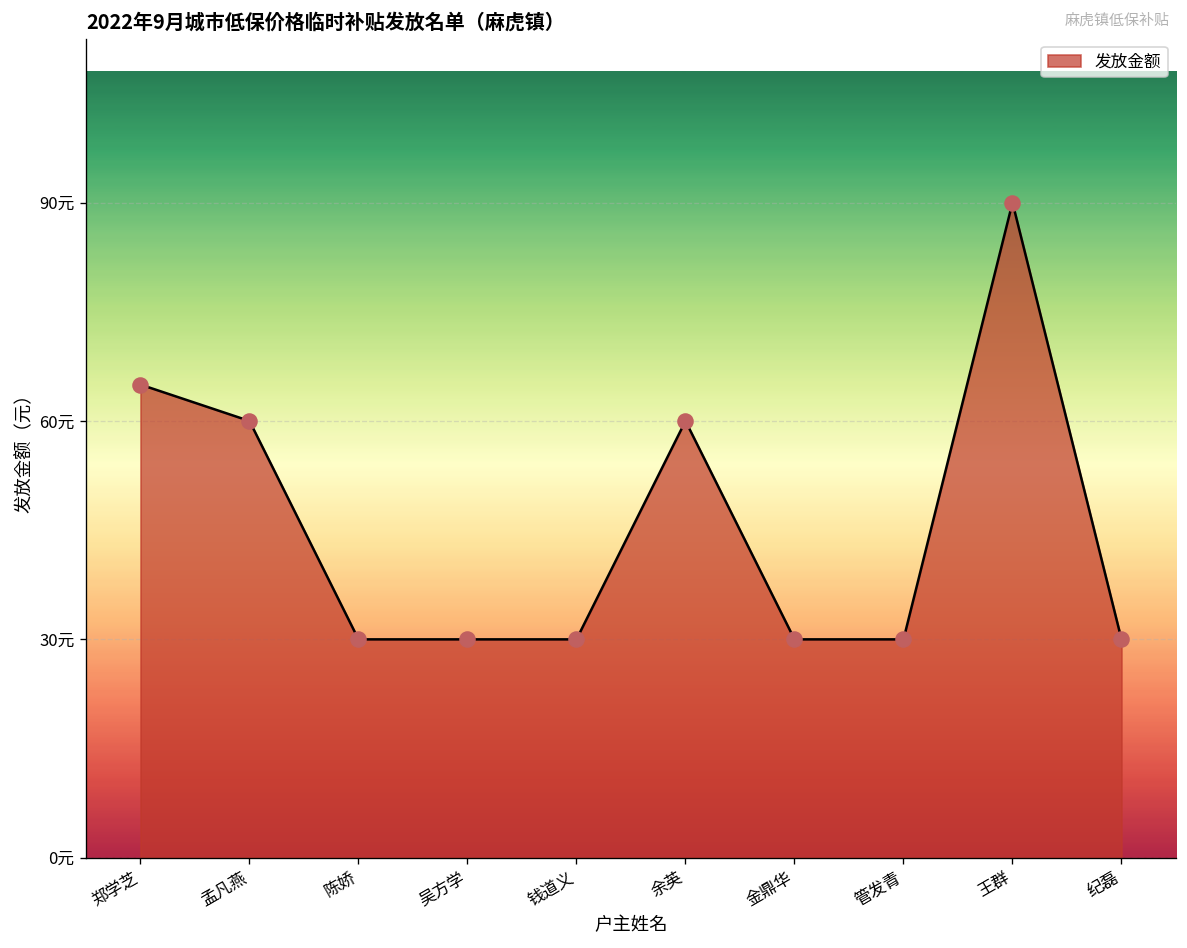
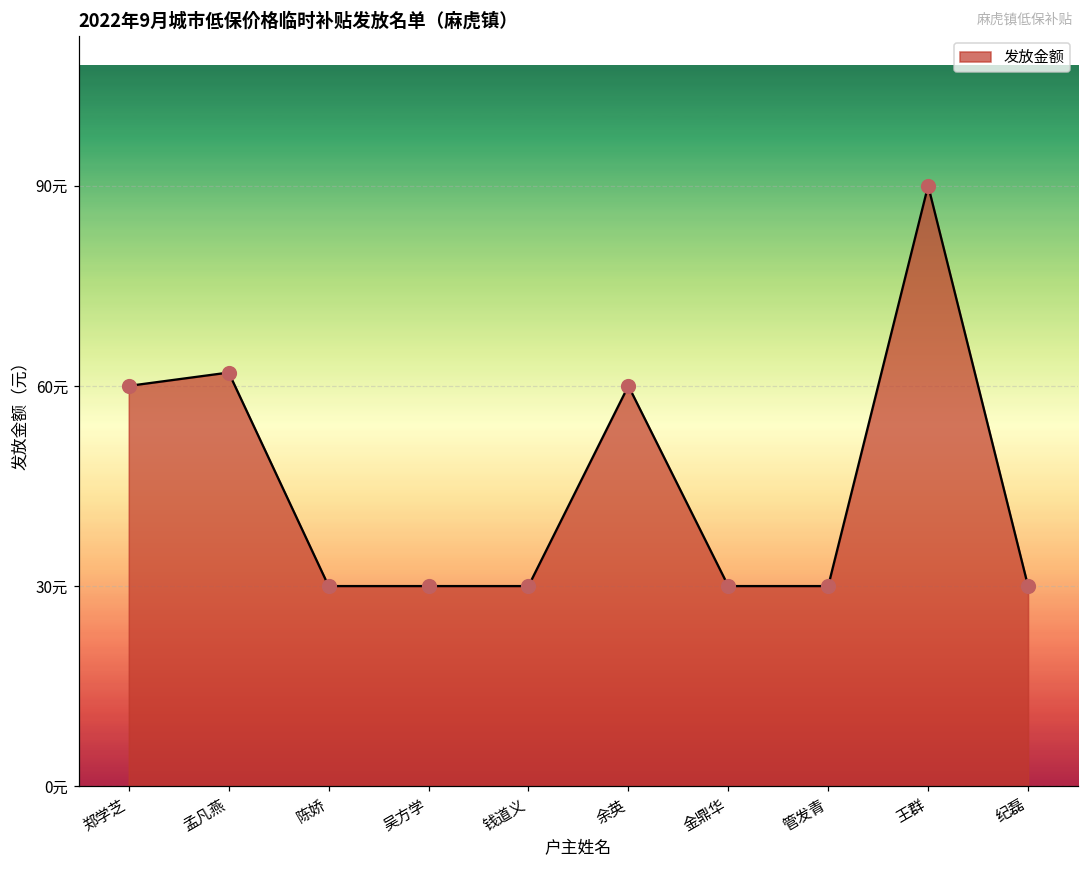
  {
-   "郑学芝": "65元",
-   "孟凡燕": "60元",
+   "郑学芝": "60元",
+   "孟凡燕": "62元",
    "陈娇": "30元",
    "吴方学": "30元",
    "钱道义": "30元",
    "余英": "60元",
    "金鼎华": "30元",
    "管发青": "30元",
    "王群": "90元",
    "纪磊": "30元"
  }
